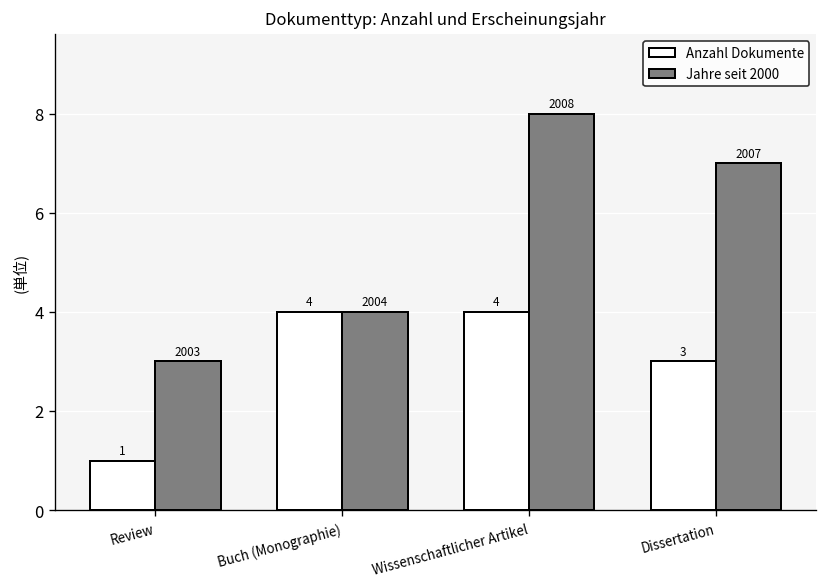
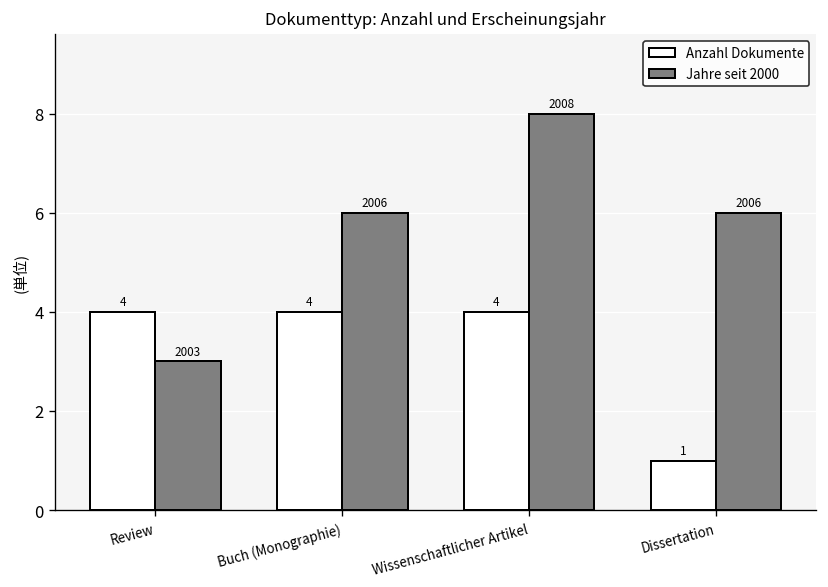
  {
    "Anzahl Dokumente": {
-     "Review": 1,
+     "Review": 4,
      "Buch (Monographie)": 4,
      "Wissenschaftlicher Artikel": 4,
-     "Dissertation": 3
+     "Dissertation": 1
    },
    "Jahre seit 2000": {
-     "Buch (Monographie)": 2004,
-     "Dissertation": 2007
+     "Buch (Monographie)": 2006,
+     "Dissertation": 2006
    }
  }
